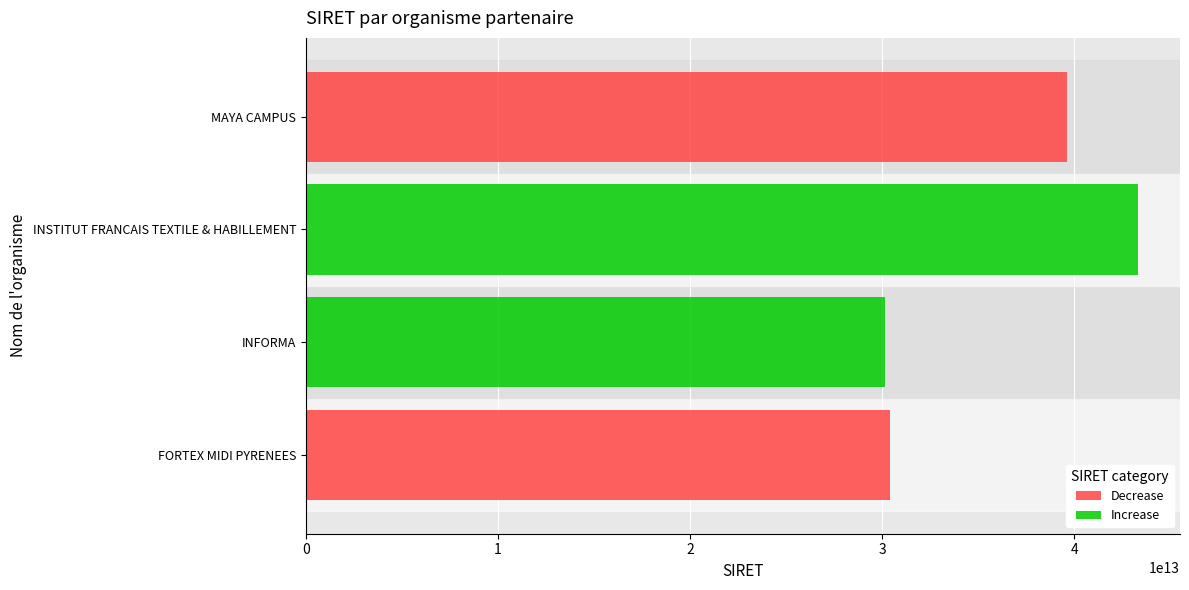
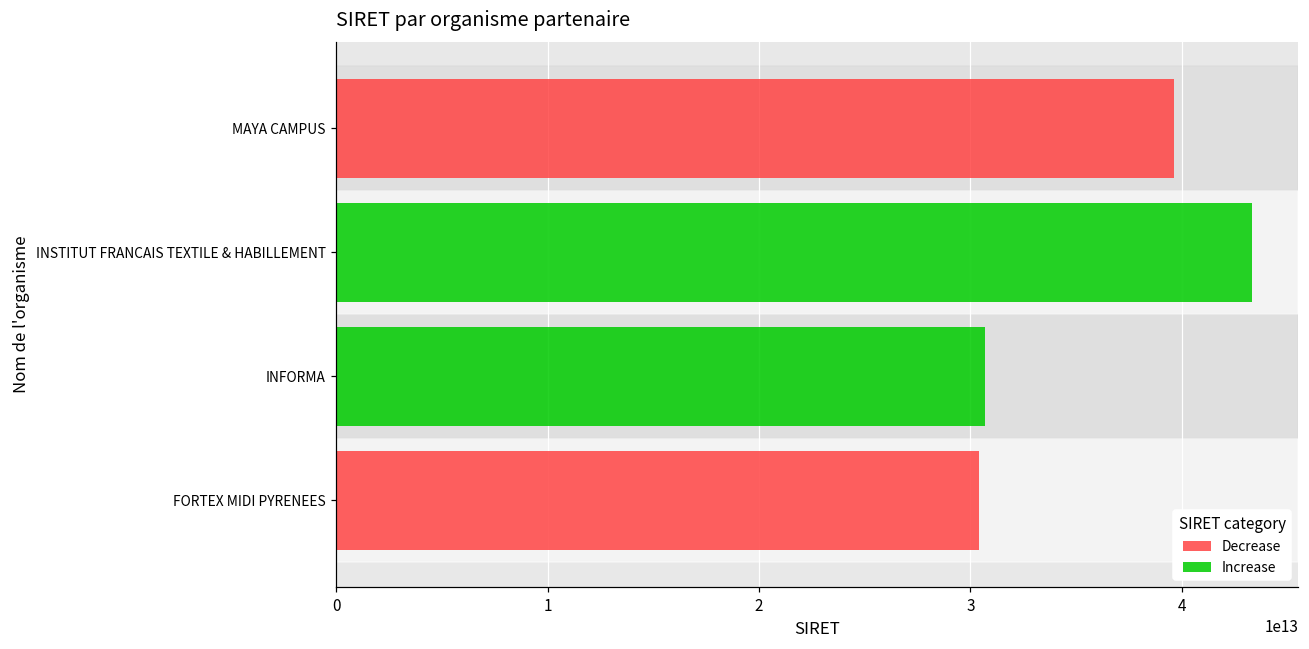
  {
    "Decrease": {
      "MAYA CAMPUS": 39600000000000,
      "FORTEX MIDI PYRENEES": 30400000000000
    },
    "Increase": {
      "INSTITUT FRANCAIS TEXTILE & HABILLEMENT": 43300000000000,
-     "INFORMA": 30200000000000
+     "INFORMA": 30700000000000
    }
  }
